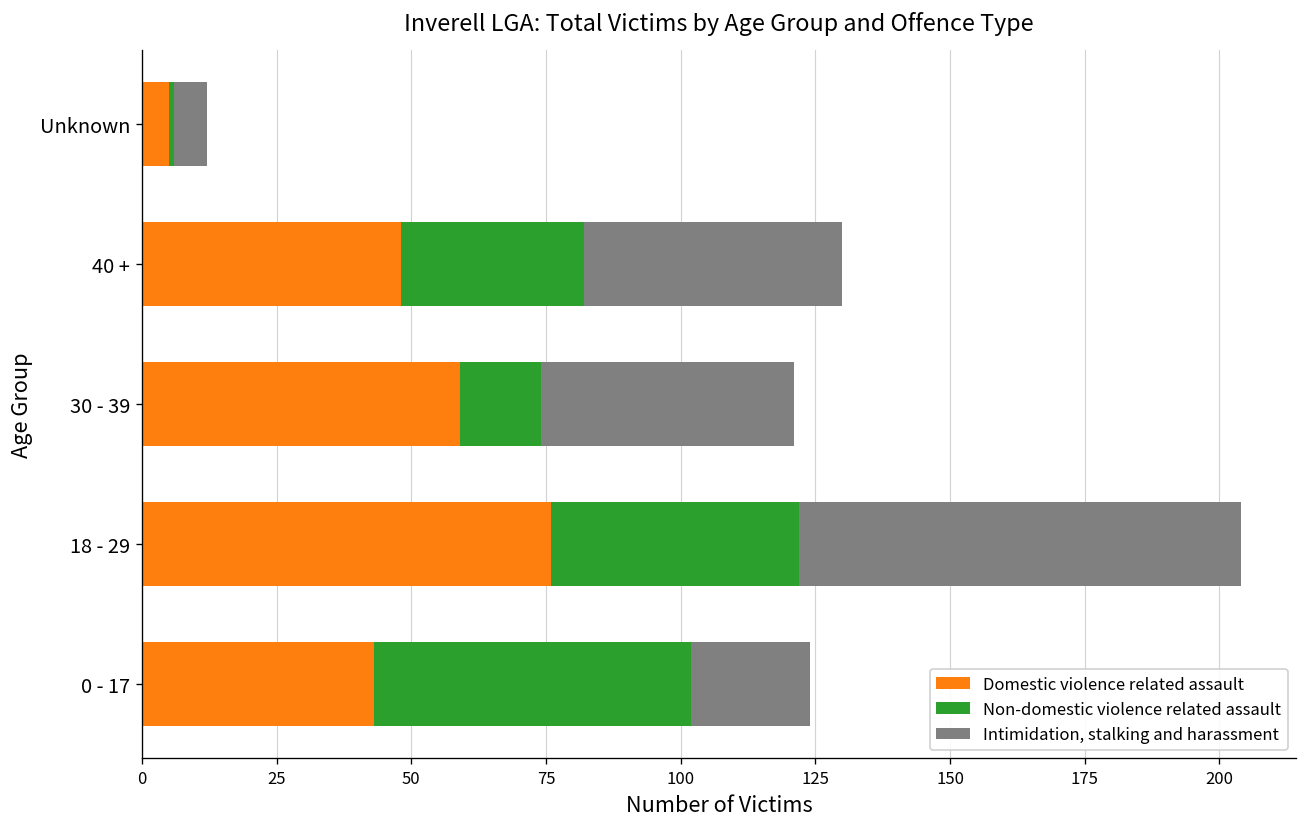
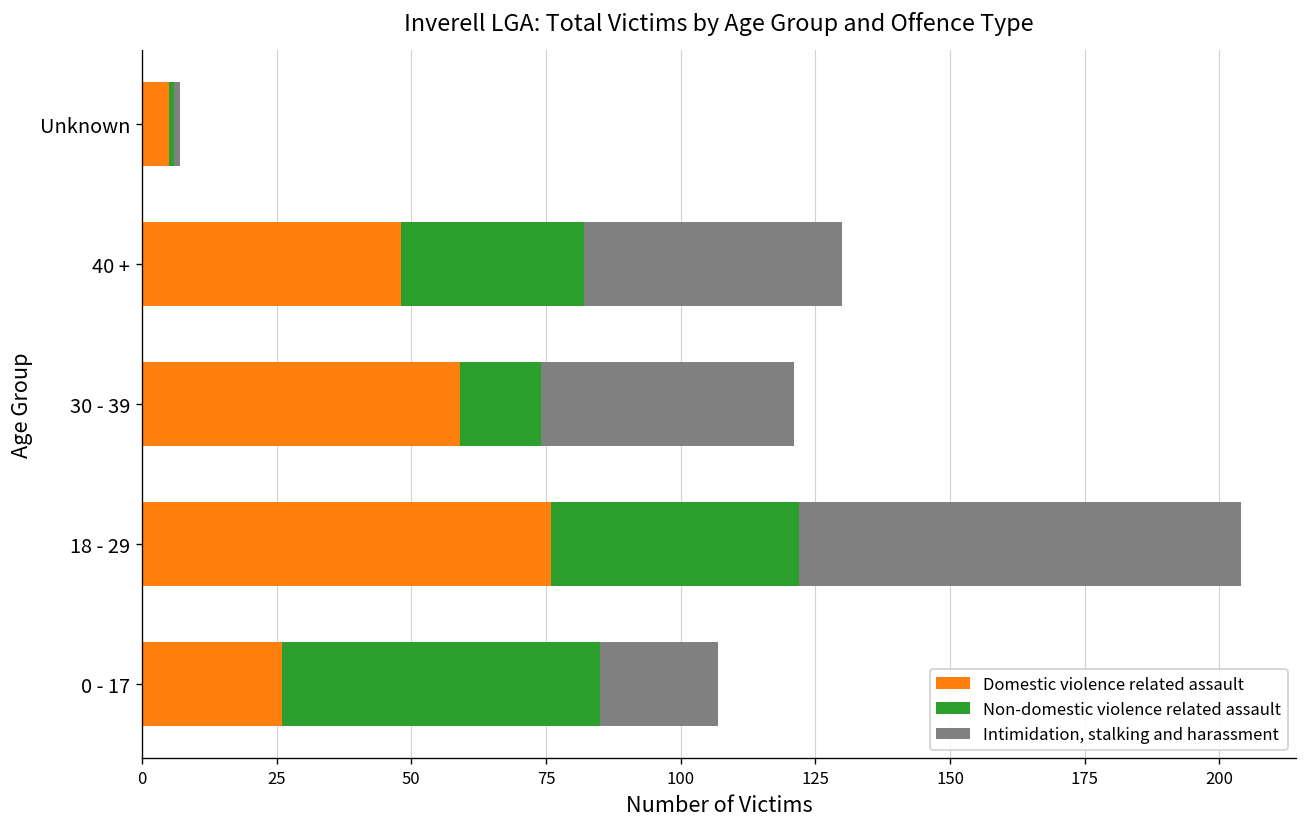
  {
    "Domestic violence related assault": {
      "Unknown": 5,
      "40 +": 48,
      "30 - 39": 59,
      "18 - 29": 76,
-     "0 - 17": 43
+     "0 - 17": 26
    },
    "Non-domestic violence related assault": {
      "Unknown": 1,
      "40 +": 34,
      "30 - 39": 15,
      "18 - 29": 46,
      "0 - 17": 59
    },
    "Intimidation, stalking and harassment": {
-     "Unknown": 6,
+     "Unknown": 1,
      "40 +": 48,
      "30 - 39": 47,
      "18 - 29": 82,
      "0 - 17": 22
    }
  }
